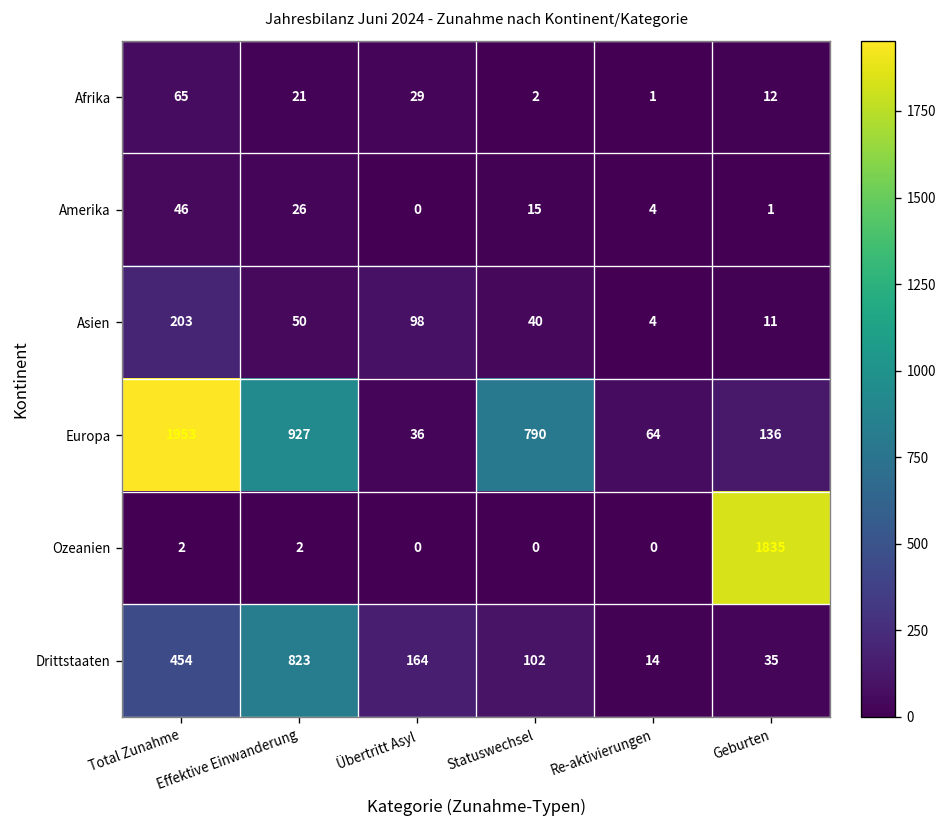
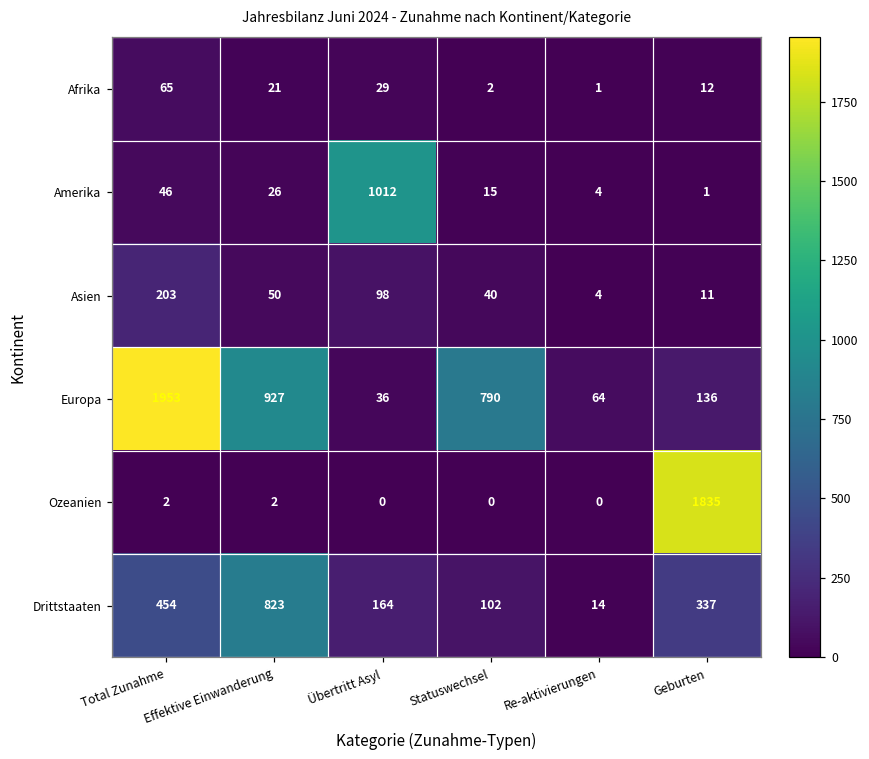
  {
    "Afrika": {
      "Total Zunahme": 65,
      "Effektive Einwanderung": 21,
      "Übertritt Asyl": 29,
      "Statuswechsel": 2,
      "Re-aktivierungen": 1,
      "Geburten": 12
    },
    "Amerika": {
      "Total Zunahme": 46,
      "Effektive Einwanderung": 26,
-     "Übertritt Asyl": 0,
+     "Übertritt Asyl": 1012,
      "Statuswechsel": 15,
      "Re-aktivierungen": 4,
      "Geburten": 1
    },
    "Asien": {
      "Total Zunahme": 203,
      "Effektive Einwanderung": 50,
      "Übertritt Asyl": 98,
      "Statuswechsel": 40,
      "Re-aktivierungen": 4,
      "Geburten": 11
    },
    "Europa": {
      "Effektive Einwanderung": 927,
      "Übertritt Asyl": 36,
      "Statuswechsel": 790,
      "Re-aktivierungen": 64,
      "Geburten": 136
    },
    "Ozeanien": {
      "Total Zunahme": 2,
      "Effektive Einwanderung": 2,
      "Übertritt Asyl": 0,
      "Statuswechsel": 0,
      "Re-aktivierungen": 0
    },
    "Drittstaaten": {
      "Total Zunahme": 454,
      "Effektive Einwanderung": 823,
      "Übertritt Asyl": 164,
      "Statuswechsel": 102,
      "Re-aktivierungen": 14,
-     "Geburten": 35
+     "Geburten": 337
    }
  }
